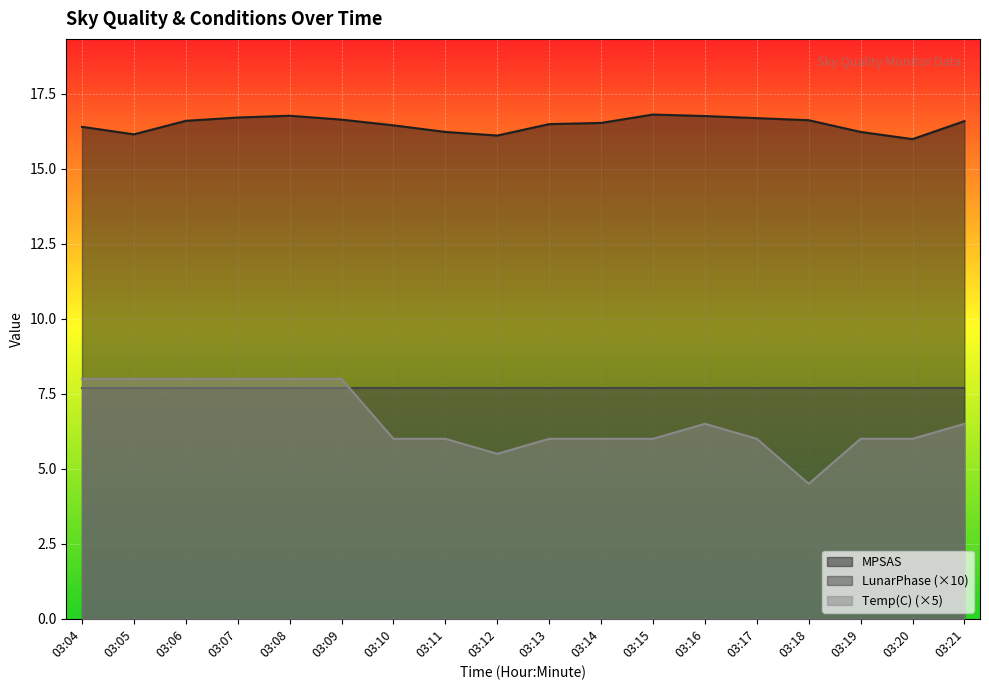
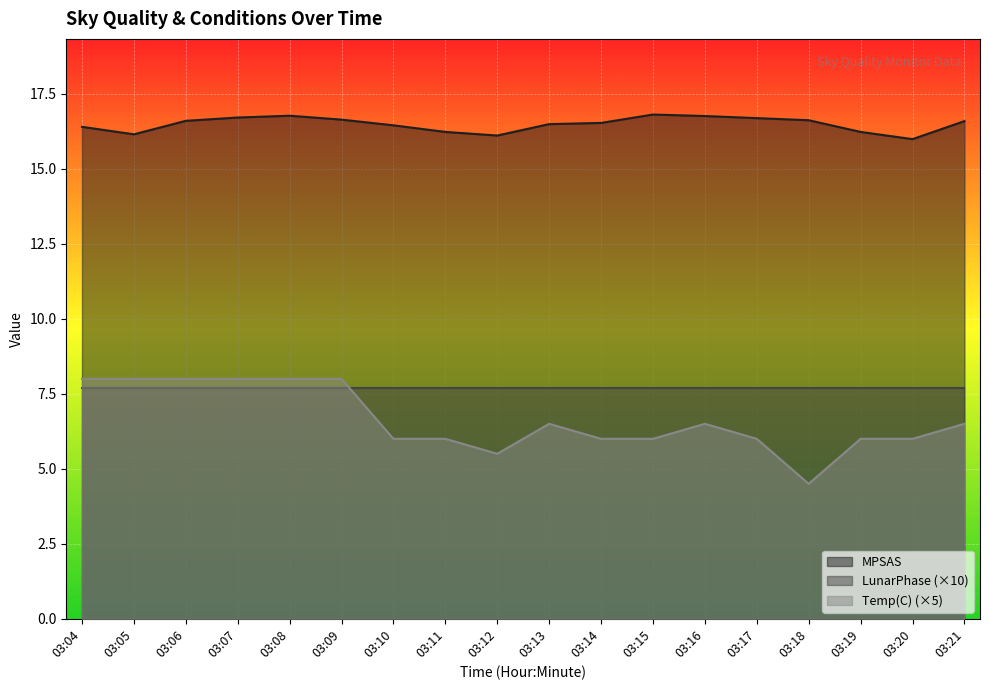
  {
    "Temp(C) (×5)": {
      "03:04": 8.0,
      "03:05": 8.0,
      "03:06": 8.0,
      "03:07": 8.0,
      "03:08": 8.0,
      "03:09": 8.0,
      "03:10": 6.0,
      "03:11": 6.0,
      "03:12": 5.5,
-     "03:13": 6.0,
+     "03:13": 6.5,
      "03:14": 6.0,
      "03:15": 6.0,
      "03:16": 6.5,
      "03:17": 6.0,
      "03:18": 4.5,
      "03:19": 6.0,
      "03:20": 6.0,
      "03:21": 6.5
    }
  }
